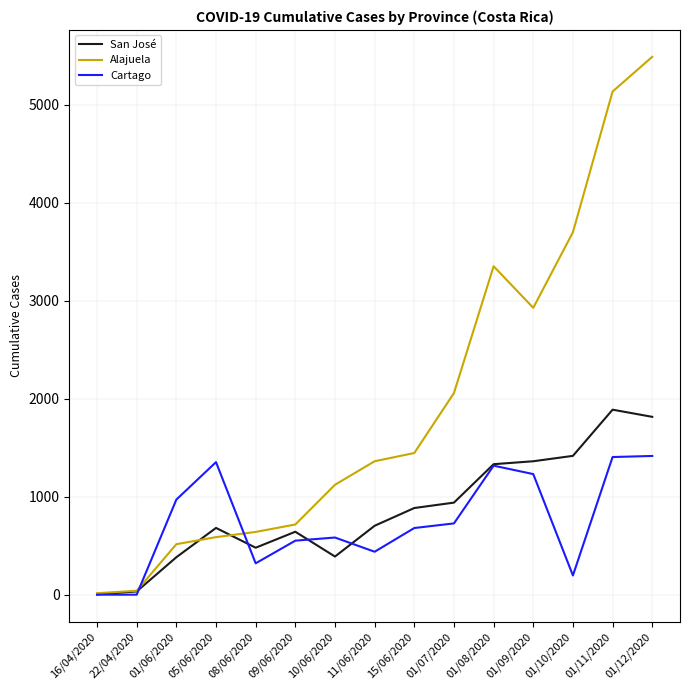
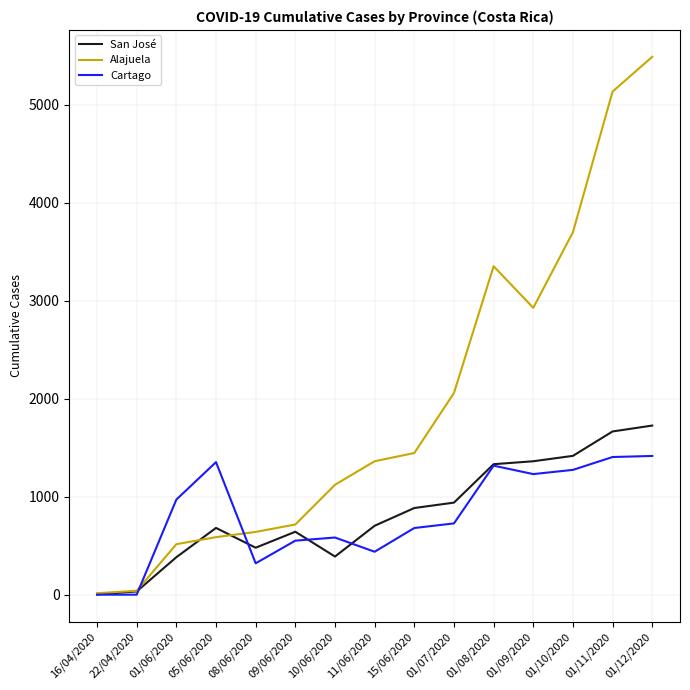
  {
    "San José": {
      "01/06/2020": 400,
      "05/06/2020": 700,
      "08/06/2020": 500,
      "09/06/2020": 600,
      "10/06/2020": 400,
      "11/06/2020": 700,
      "15/06/2020": 900,
      "01/07/2020": 900,
      "01/09/2020": 1400,
      "01/10/2020": 1400,
-     "01/11/2020": 1900,
-     "01/12/2020": 1800
+     "01/11/2020": 1700,
+     "01/12/2020": 1700
    },
    "Alajuela": {
      "01/06/2020": 500,
      "05/06/2020": 600,
      "08/06/2020": 600,
      "09/06/2020": 700,
      "10/06/2020": 1100,
      "11/06/2020": 1400,
      "15/06/2020": 1400,
      "01/07/2020": 2100,
      "01/08/2020": 3400,
      "01/09/2020": 2900,
      "01/10/2020": 3700,
      "01/11/2020": 5100,
      "01/12/2020": 5500
    },
    "Cartago": {
      "22/04/2020": 0,
      "01/06/2020": 1000,
      "05/06/2020": 1400,
      "08/06/2020": 300,
      "09/06/2020": 600,
      "10/06/2020": 600,
      "11/06/2020": 400,
      "15/06/2020": 700,
      "01/07/2020": 700,
      "01/09/2020": 1200,
-     "01/10/2020": 200,
+     "01/10/2020": 1300,
      "01/11/2020": 1400,
      "01/12/2020": 1400
    }
  }
